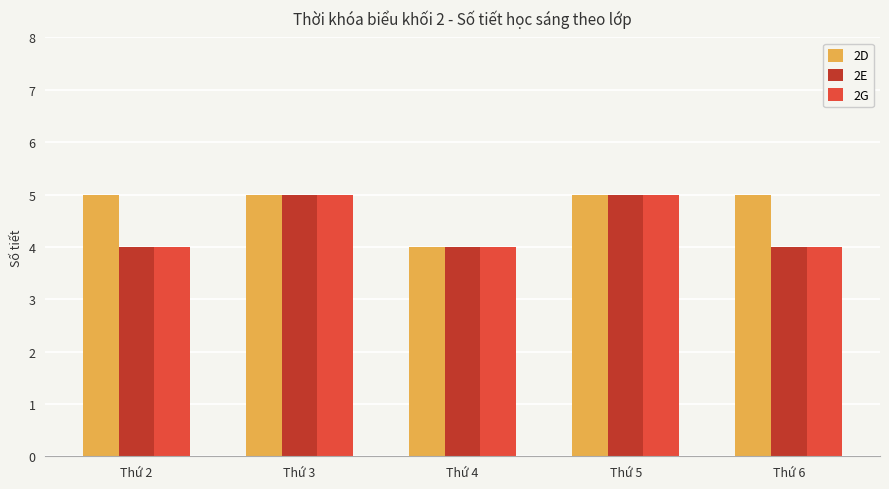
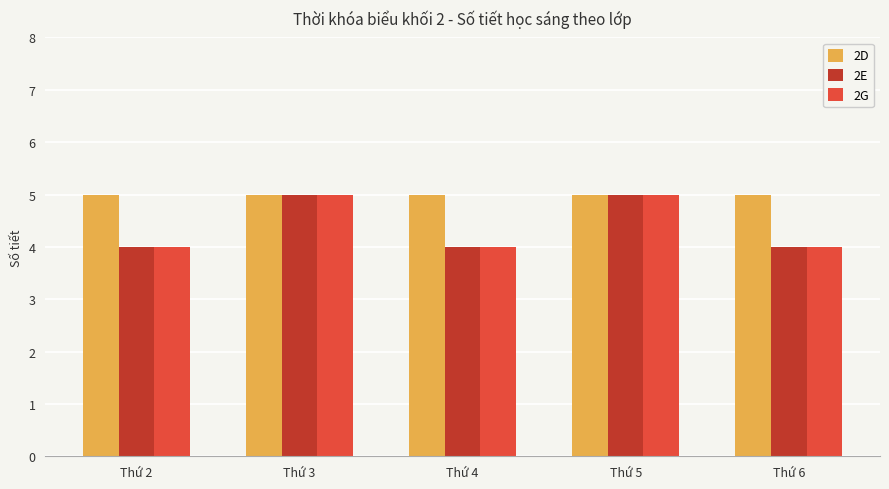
  {
    "2D": {
      "Thứ 2": 5,
      "Thứ 3": 5,
-     "Thứ 4": 4,
+     "Thứ 4": 5,
      "Thứ 5": 5,
      "Thứ 6": 5
    }
  }
